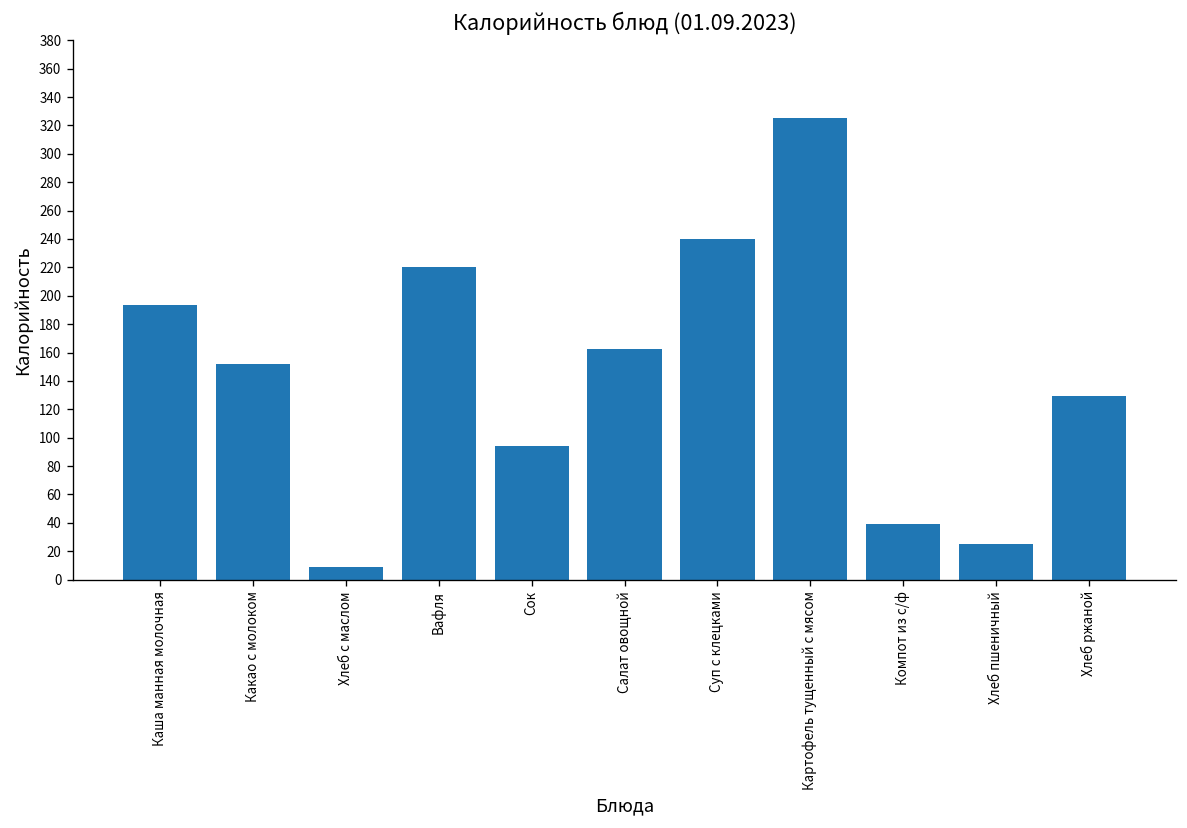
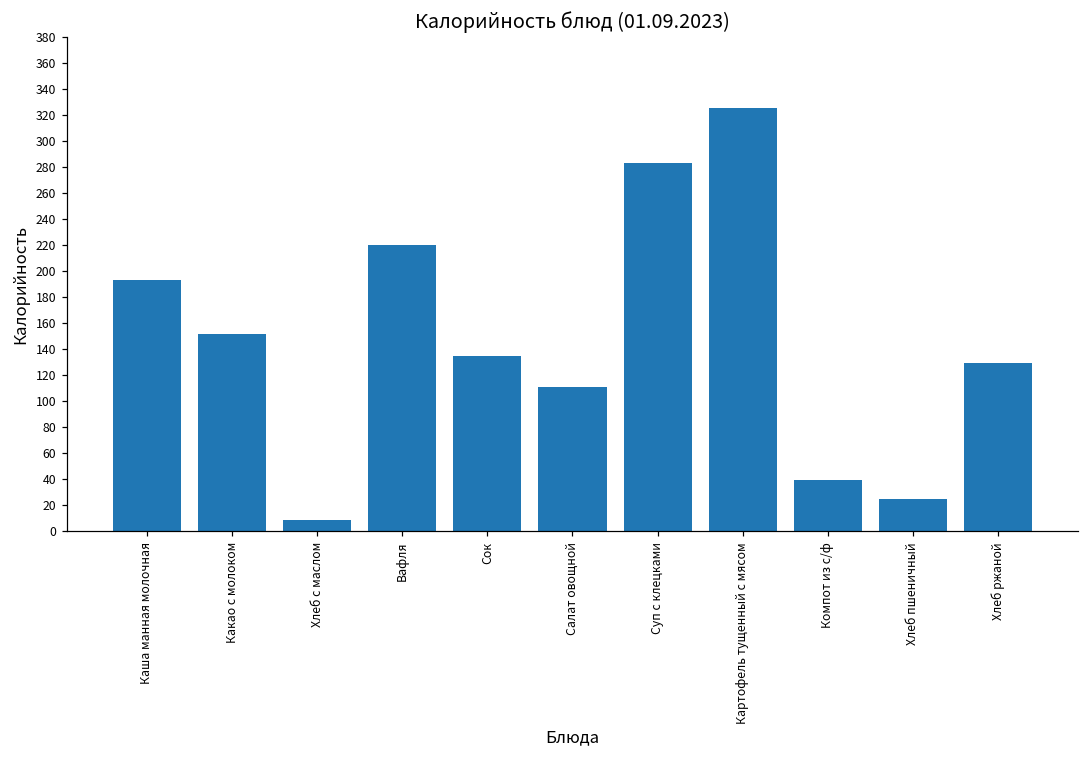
  {
    "Каша манная молочная": 193,
    "Какао с молоком": 152,
    "Хлеб с маслом": 9,
    "Вафля": 220,
-   "Сок": 94,
-   "Салат овощной": 163,
-   "Суп с клецками": 240,
+   "Сок": 135,
+   "Салат овощной": 111,
+   "Суп с клецками": 283,
    "Картофель тущенный с мясом": 325,
    "Компот из с/ф": 39,
    "Хлеб пшеничный": 25,
    "Хлеб ржаной": 129
  }
